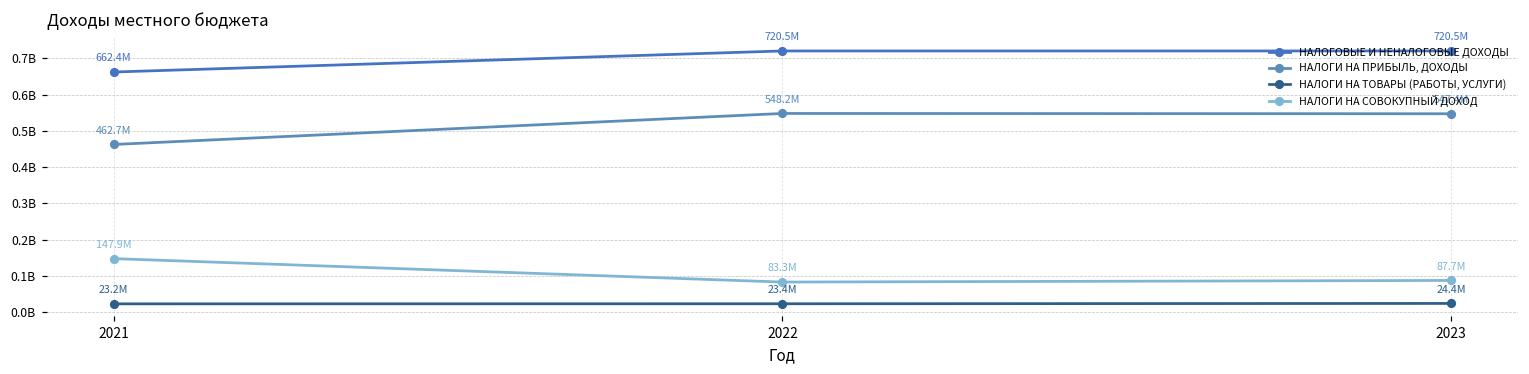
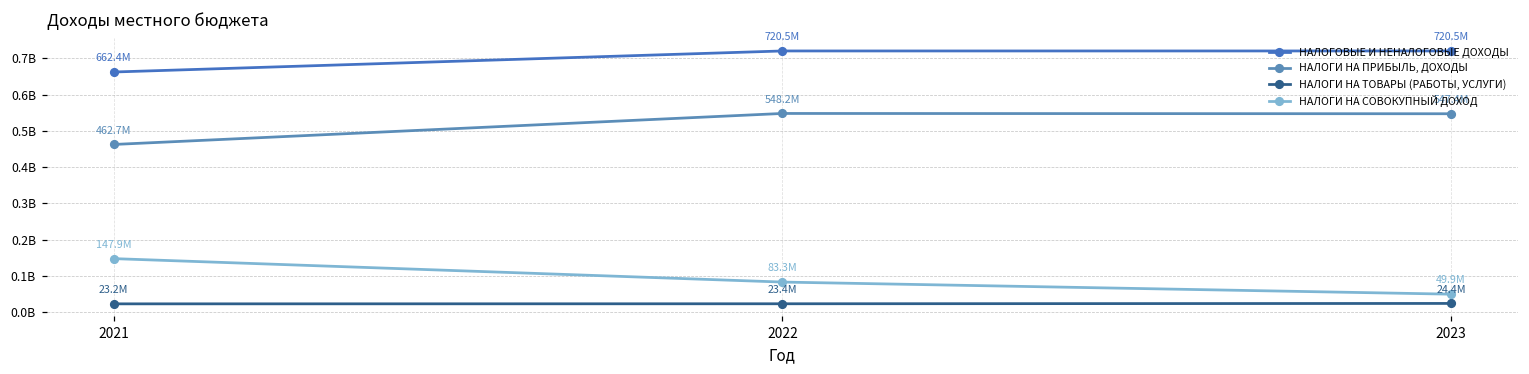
  {
    "НАЛОГИ НА ТОВАРЫ (РАБОТЫ, УСЛУГИ)": {
      "2021": "23.2M"
    },
    "НАЛОГИ НА СОВОКУПНЫЙ ДОХОД": {
      "2021": "147.9M",
      "2022": "83.3M",
-     "2023": "87.7M"
+     "2023": "49.9M"
    }
  }
